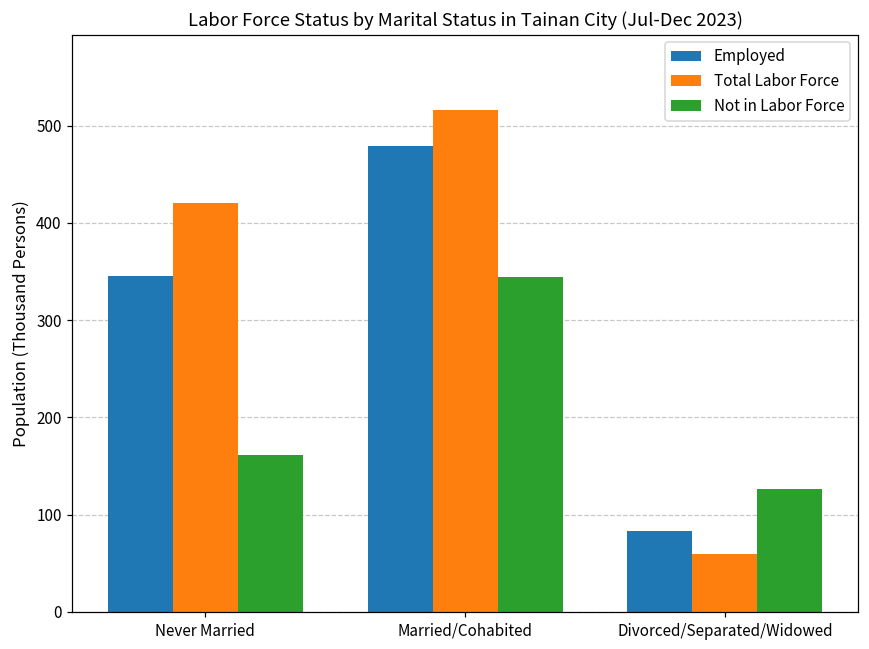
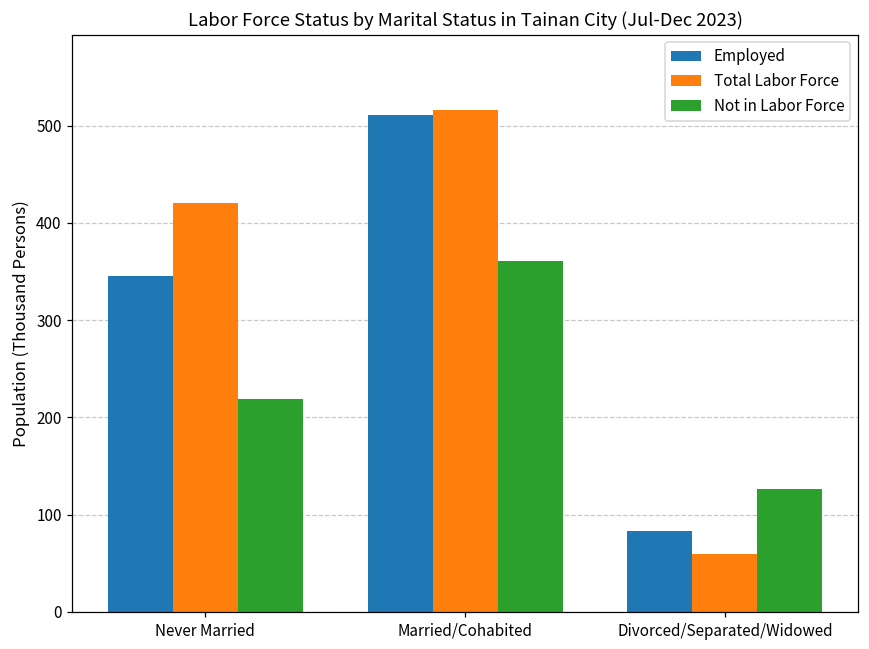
  {
    "Employed": {
      "Never Married": 350,
-     "Married/Cohabited": 480,
+     "Married/Cohabited": 510,
      "Divorced/Separated/Widowed": 80
    },
    "Total Labor Force": {
      "Never Married": 420,
      "Married/Cohabited": 520,
      "Divorced/Separated/Widowed": 60
    },
    "Not in Labor Force": {
-     "Never Married": 160,
-     "Married/Cohabited": 340,
+     "Never Married": 220,
+     "Married/Cohabited": 360,
      "Divorced/Separated/Widowed": 130
    }
  }
